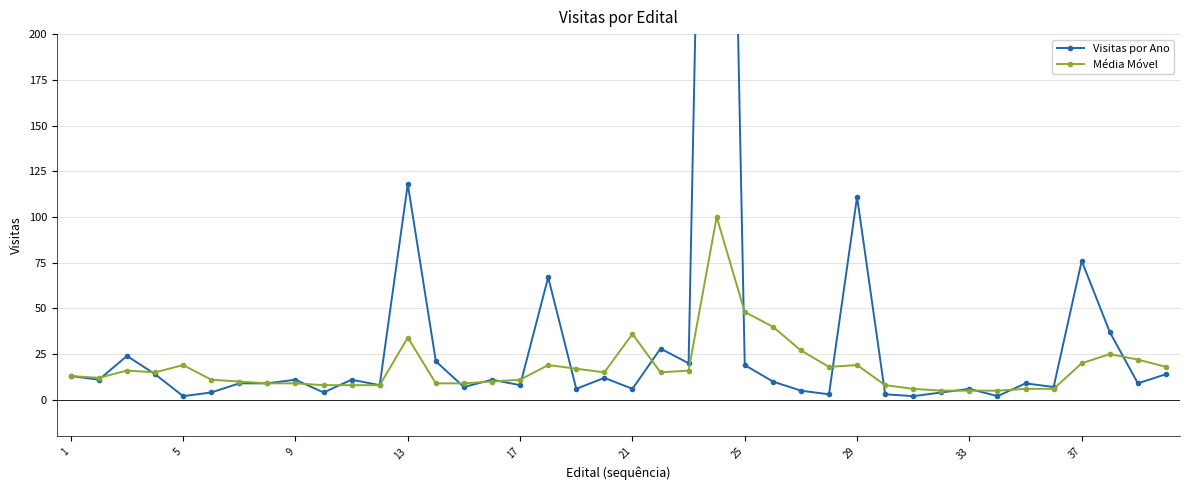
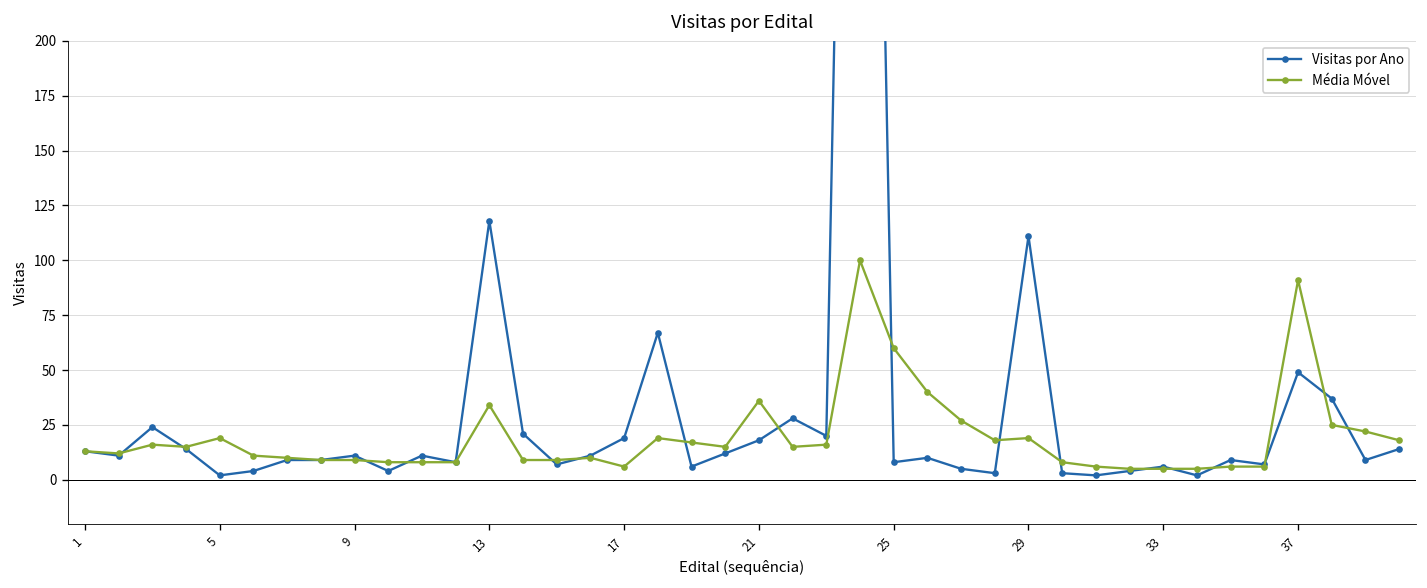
  {
    "Visitas por Ano": {
      "5": 2,
      "9": 11,
      "13": 118,
-     "17": 8,
-     "21": 6,
-     "25": 19,
+     "17": 19,
+     "21": 18,
+     "25": 8,
      "29": 111,
-     "37": 76
+     "37": 49
    },
    "Média Móvel": {
      "5": 19,
      "9": 9,
      "13": 34,
-     "17": 11,
+     "17": 6,
      "21": 36,
-     "25": 48,
+     "25": 60,
      "29": 19,
-     "37": 20
+     "37": 91
    }
  }
